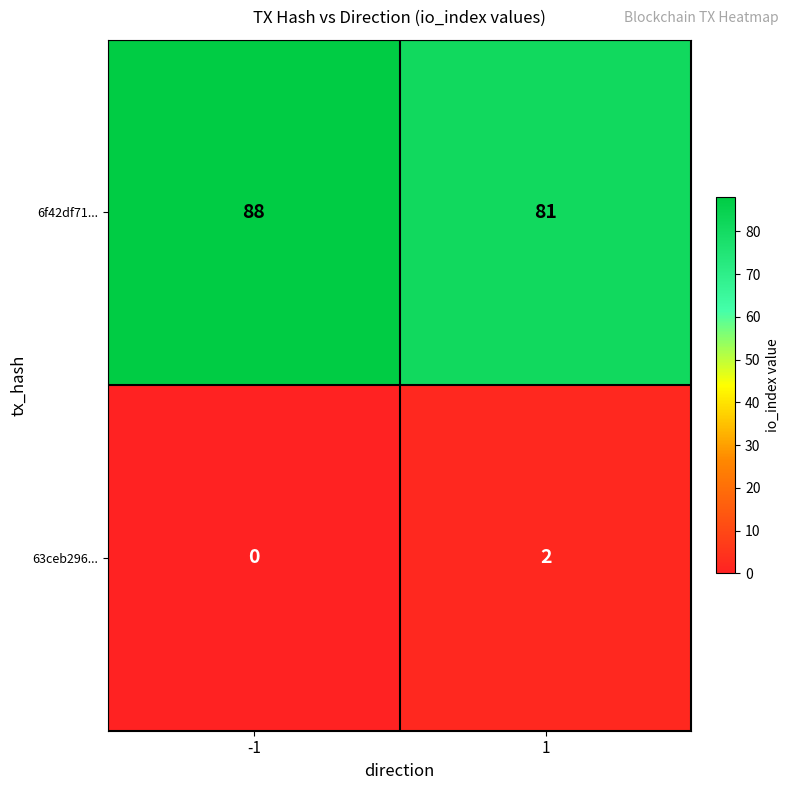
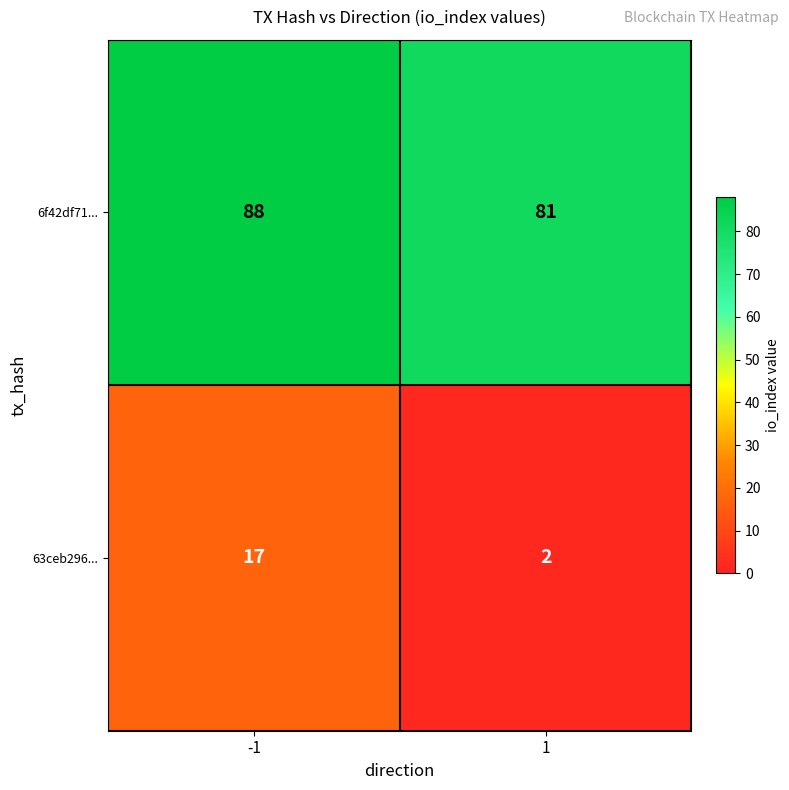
  {
    "6f42df71...": {
      "-1": 88,
      "1": 81
    },
    "63ceb296...": {
-     "-1": 0,
+     "-1": 17,
      "1": 2
    }
  }
